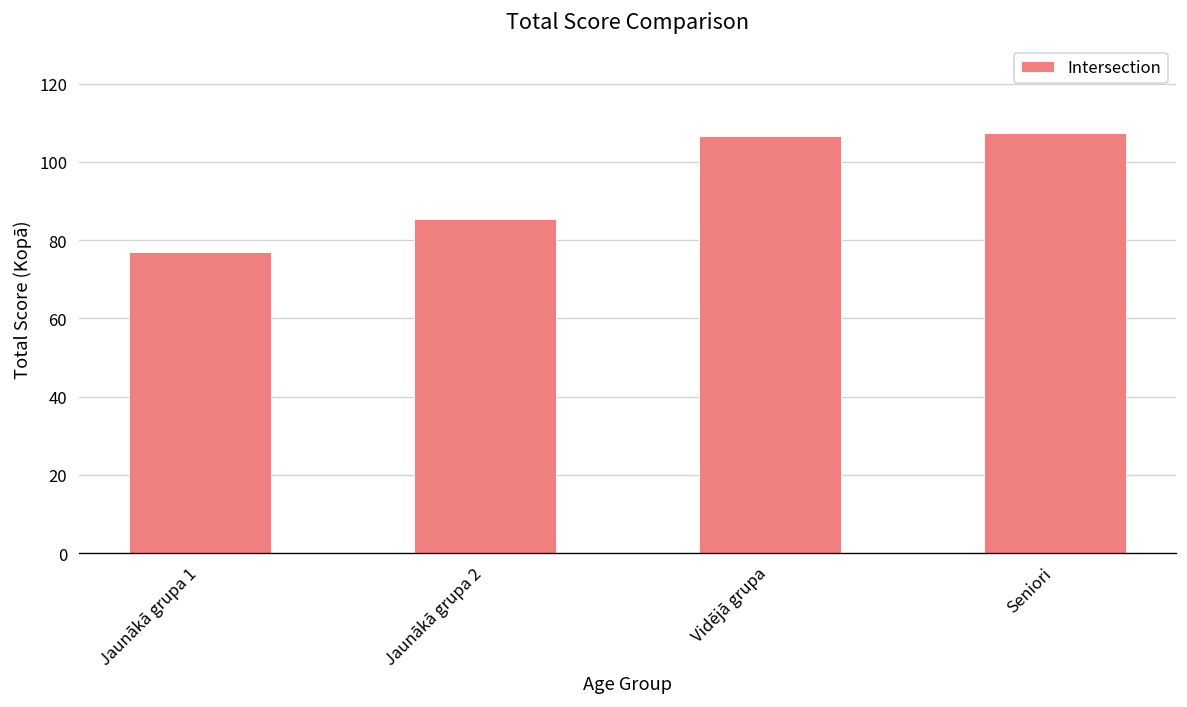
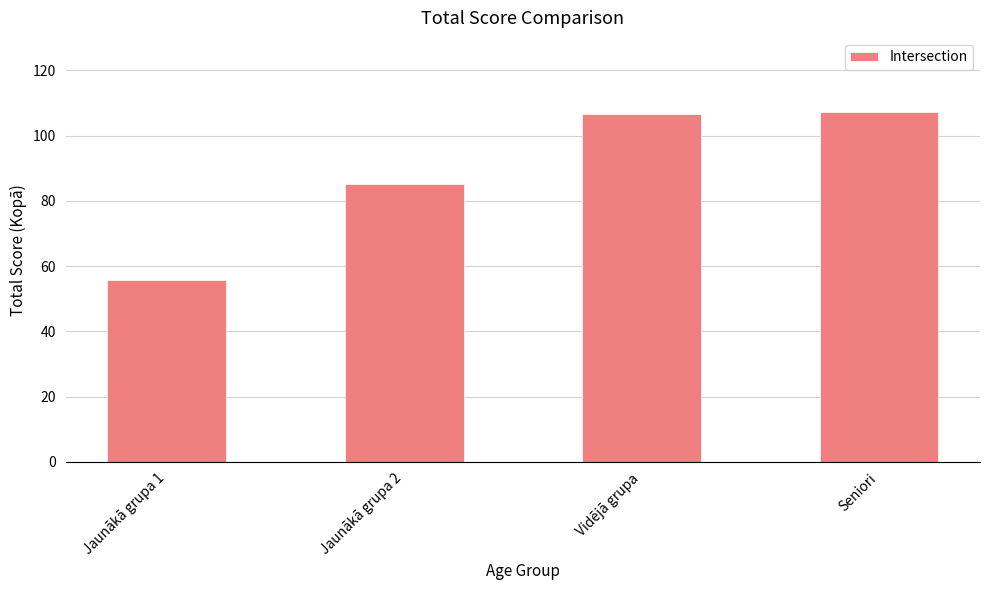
  {
-   "Jaunākā grupa 1": 77,
+   "Jaunākā grupa 1": 56,
    "Jaunākā grupa 2": 85,
    "Vidējā grupa": 107,
    "Seniori": 107
  }
